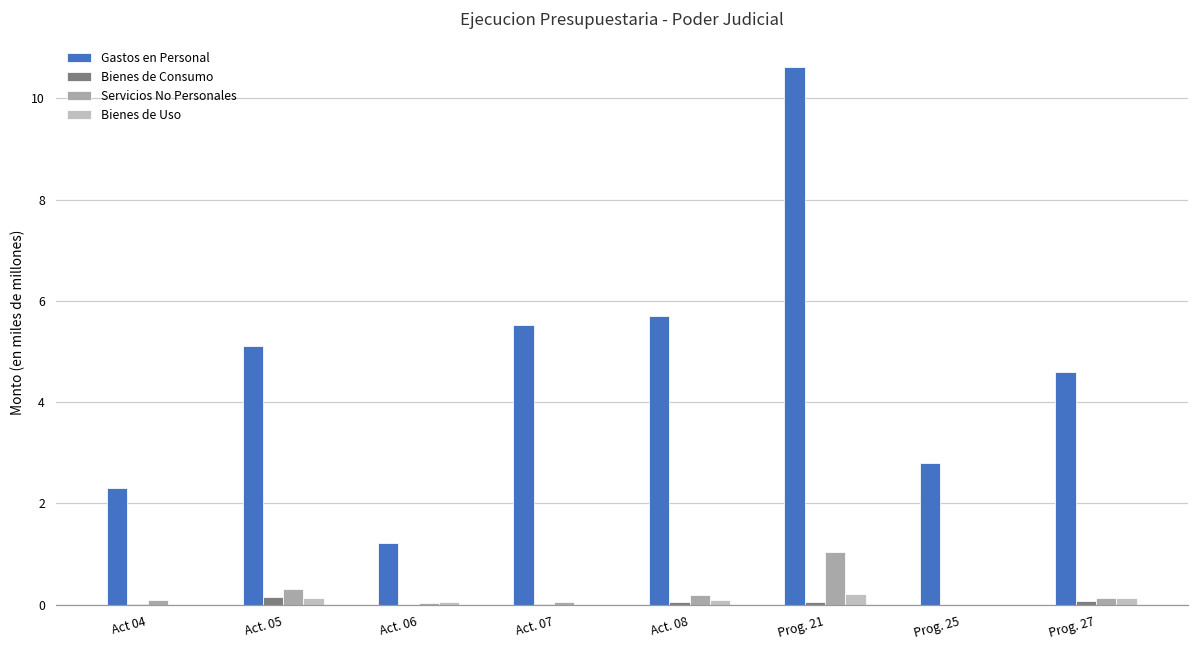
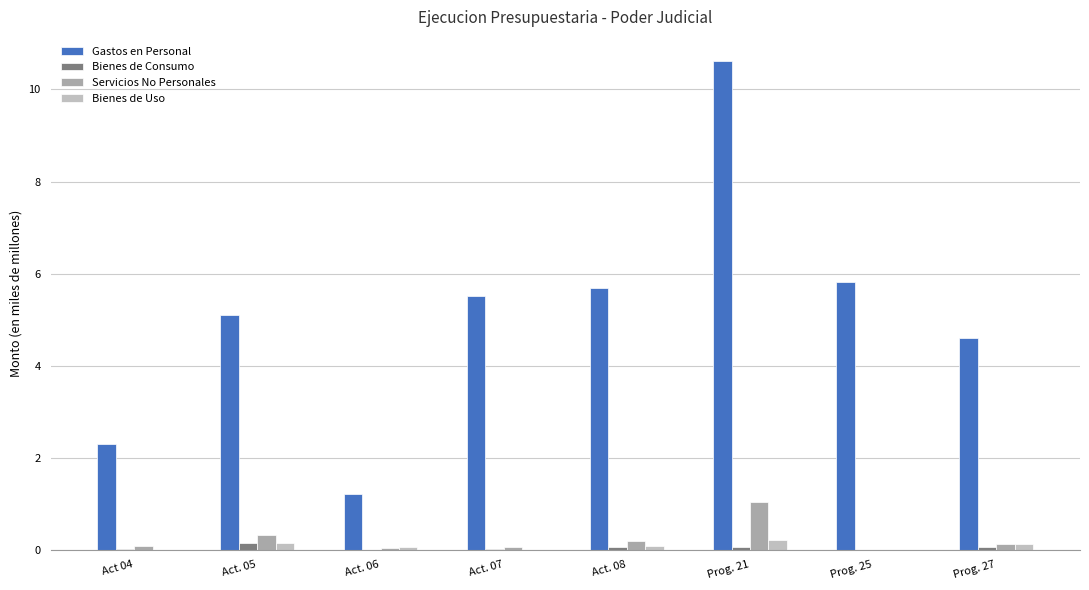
  {
    "Gastos en Personal": {
      "Act 04": 2.3,
      "Act. 05": 5.1,
      "Act. 06": 1.2,
      "Act. 07": 5.5,
      "Act. 08": 5.7,
      "Prog. 21": 10.6,
-     "Prog. 25": 2.8,
+     "Prog. 25": 5.8,
      "Prog. 27": 4.6
    },
    "Bienes de Consumo": {
      "Act. 05": 0.1,
      "Act. 08": 0.1,
      "Prog. 21": 0.1,
      "Prog. 25": 0.0,
      "Prog. 27": 0.1
    }
  }
